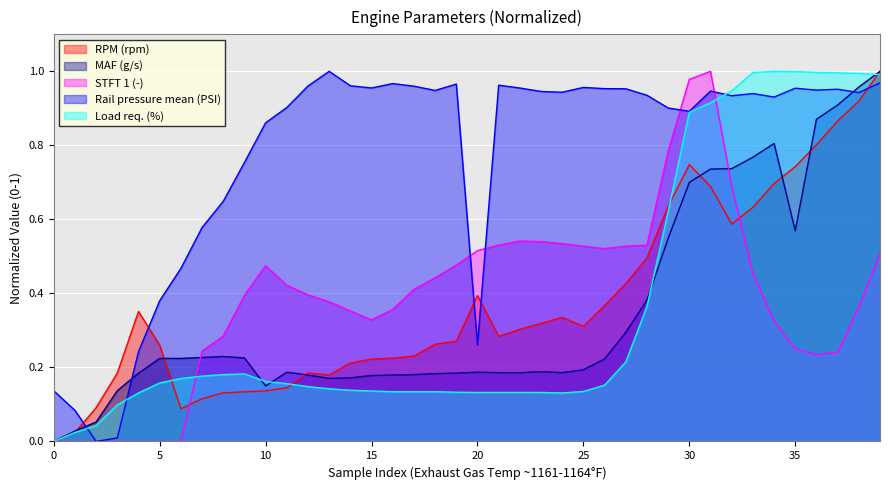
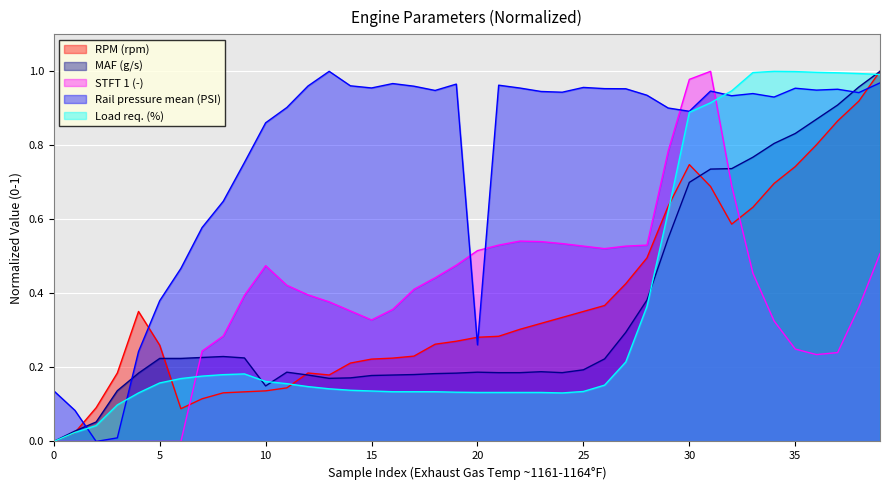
  {
    "RPM (rpm)": {
      "5": 0.26,
      "10": 0.14,
      "15": 0.22,
-     "20": 0.39,
-     "25": 0.31,
+     "20": 0.28,
+     "25": 0.35,
      "30": 0.75,
      "35": 0.74
    },
    "MAF (g/s)": {
      "5": 0.22,
      "10": 0.15,
      "15": 0.18,
      "20": 0.19,
      "25": 0.19,
      "30": 0.70,
-     "35": 0.57
+     "35": 0.83
    },
    "STFT 1 (-)": {
      "5": 0.00,
      "10": 0.47,
      "15": 0.33,
      "20": 0.52,
      "25": 0.53,
      "30": 0.98,
      "35": 0.25
    },
    "Rail pressure mean (PSI)": {
      "0": 0.14,
      "5": 0.38,
      "10": 0.86,
      "15": 0.96,
      "20": 0.26,
      "25": 0.96,
      "35": 0.95
    },
    "Load req. (%)": {
      "5": 0.16,
      "10": 0.16,
      "15": 0.14,
      "20": 0.13,
      "25": 0.14,
      "35": 1.00
    }
  }
